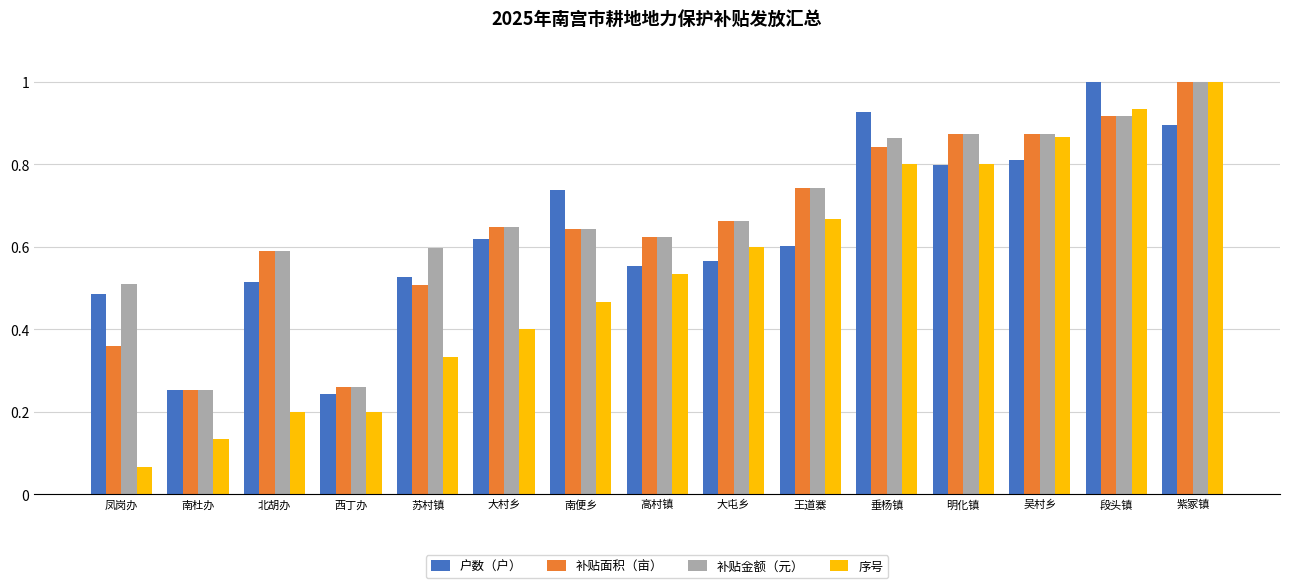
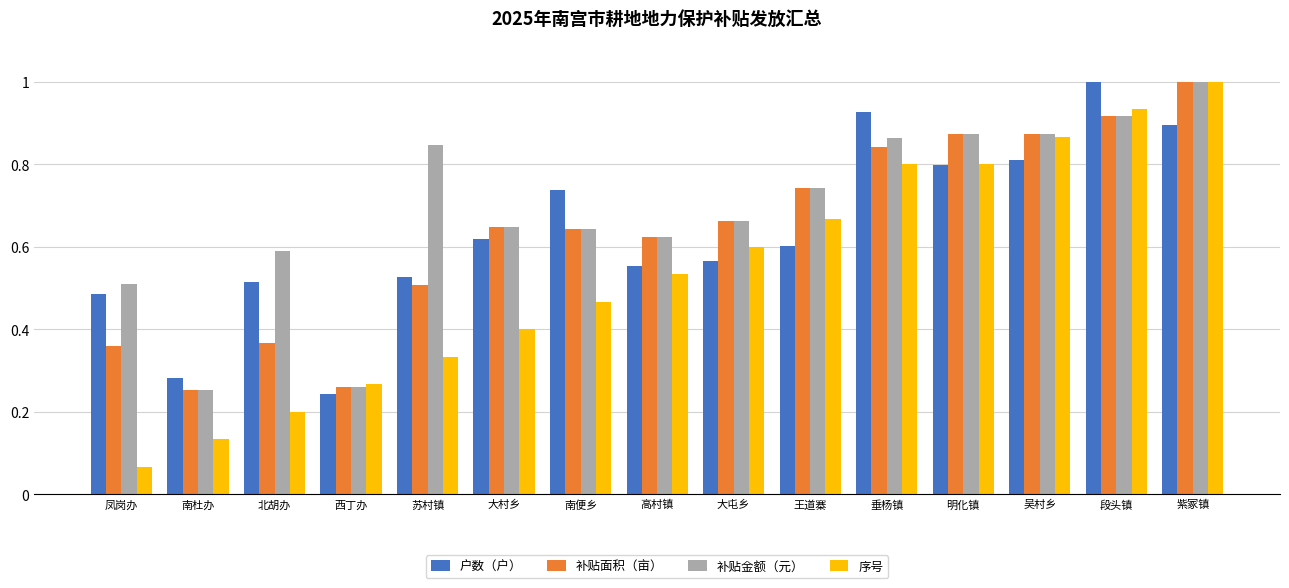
  {
    "户数（户）": {
      "凤岗办": 0.49,
-     "南杜办": 0.25,
+     "南杜办": 0.28,
      "北胡办": 0.51,
      "西丁办": 0.24,
      "苏村镇": 0.53,
      "大村乡": 0.62,
      "南便乡": 0.74,
      "高村镇": 0.55,
      "大屯乡": 0.56,
      "王道寨": 0.60,
      "垂杨镇": 0.93,
      "明化镇": 0.80,
      "吴村乡": 0.81,
      "段头镇": 1.00,
      "紫冢镇": 0.90
    },
    "补贴面积（亩）": {
      "凤岗办": 0.36,
      "南杜办": 0.25,
-     "北胡办": 0.59,
+     "北胡办": 0.37,
      "西丁办": 0.26,
      "苏村镇": 0.51,
      "大村乡": 0.65,
      "南便乡": 0.64,
      "高村镇": 0.62,
      "大屯乡": 0.66,
      "王道寨": 0.74,
      "垂杨镇": 0.84,
      "明化镇": 0.87,
      "吴村乡": 0.87,
      "段头镇": 0.92,
      "紫冢镇": 1.00
    },
    "补贴金额（元）": {
      "凤岗办": 0.51,
      "南杜办": 0.25,
      "北胡办": 0.59,
      "西丁办": 0.26,
-     "苏村镇": 0.60,
+     "苏村镇": 0.85,
      "大村乡": 0.65,
      "南便乡": 0.64,
      "高村镇": 0.62,
      "大屯乡": 0.66,
      "王道寨": 0.74,
      "垂杨镇": 0.86,
      "明化镇": 0.87,
      "吴村乡": 0.87,
      "段头镇": 0.92,
      "紫冢镇": 1.00
    },
    "序号": {
      "凤岗办": 0.07,
      "南杜办": 0.13,
      "北胡办": 0.20,
-     "西丁办": 0.20,
+     "西丁办": 0.27,
      "苏村镇": 0.33,
      "大村乡": 0.40,
      "南便乡": 0.47,
      "高村镇": 0.53,
      "大屯乡": 0.60,
      "王道寨": 0.67,
      "垂杨镇": 0.80,
      "明化镇": 0.80,
      "吴村乡": 0.87,
      "段头镇": 0.93,
      "紫冢镇": 1.00
    }
  }
